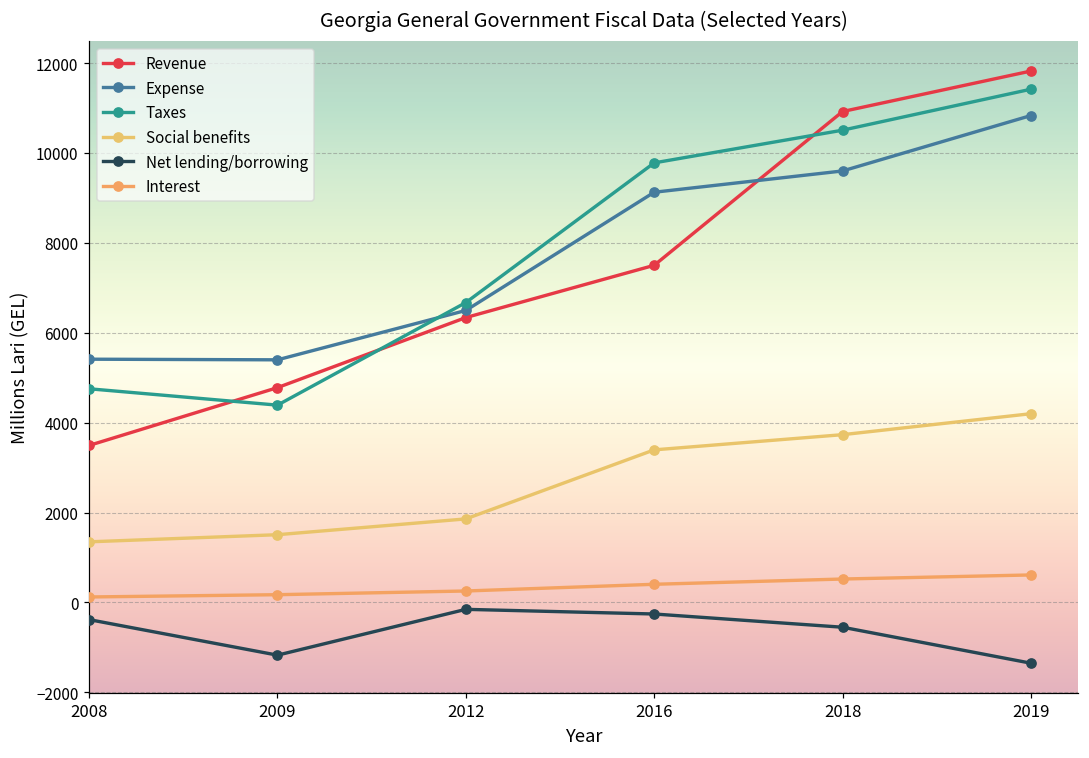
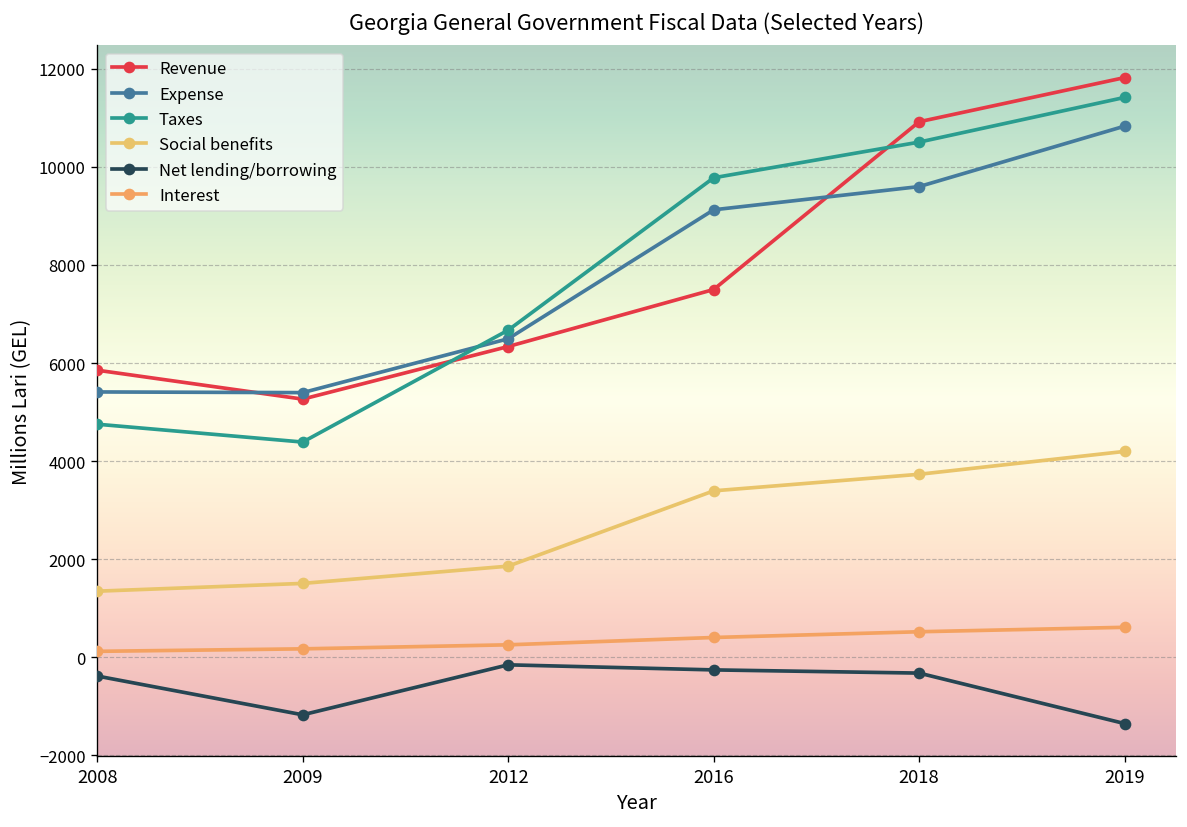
  {
    "Revenue": {
-     "2008": 3500,
-     "2009": 4800,
+     "2008": 5900,
+     "2009": 5300,
      "2012": 6300,
      "2016": 7500,
      "2018": 10900,
      "2019": 11800
    },
    "Net lending/borrowing": {
      "2008": -400,
      "2009": -1200,
      "2012": -200,
      "2016": -300,
-     "2018": -600,
+     "2018": -300,
      "2019": -1400
    }
  }
